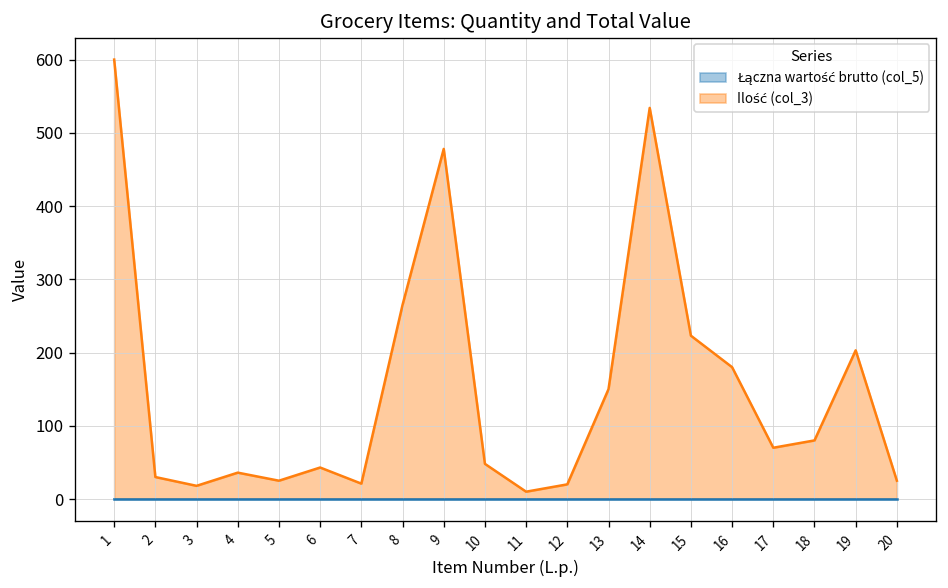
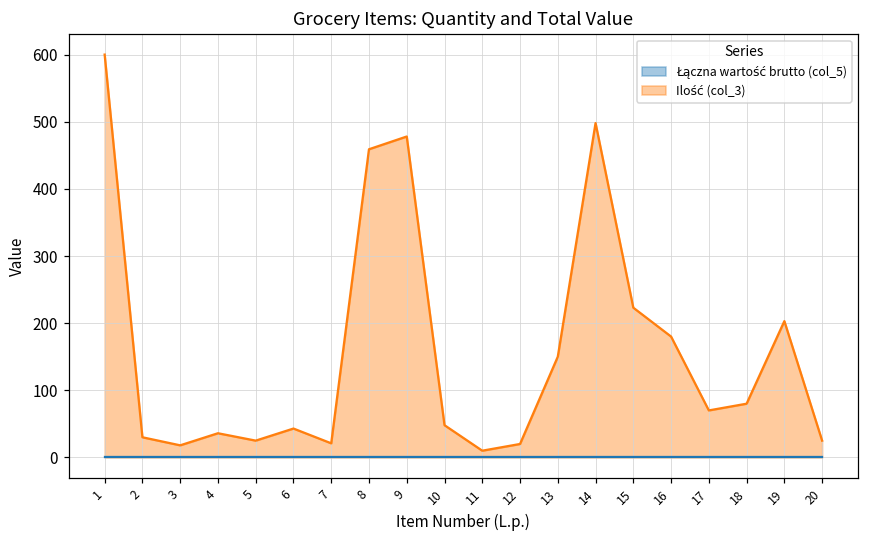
  {
    "Łączna wartość brutto (col_5)": {
      "1": 0,
      "2": 0,
      "3": 0,
      "4": 0,
      "5": 0,
      "6": 0,
      "7": 0,
      "8": 0,
      "9": 0,
      "10": 0,
      "11": 0,
      "12": 0,
      "13": 0,
      "14": 0,
      "15": 0,
      "16": 0,
      "17": 0,
      "18": 0,
      "19": 0,
      "20": 0
    },
    "Ilość (col_3)": {
      "1": 600,
      "2": 30,
      "3": 20,
      "4": 40,
      "5": 30,
      "6": 40,
      "7": 20,
-     "8": 270,
+     "8": 460,
      "9": 480,
      "10": 50,
      "11": 10,
      "12": 20,
      "13": 150,
-     "14": 530,
+     "14": 500,
      "15": 220,
      "16": 180,
      "17": 70,
      "18": 80,
      "19": 200,
      "20": 30
    }
  }
